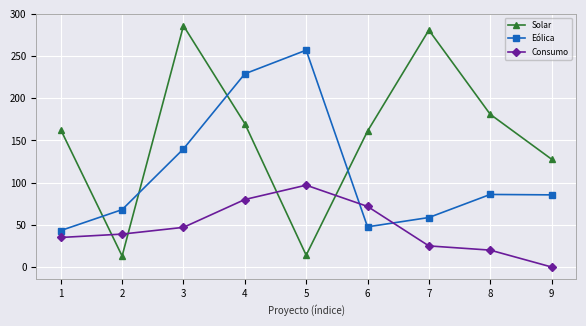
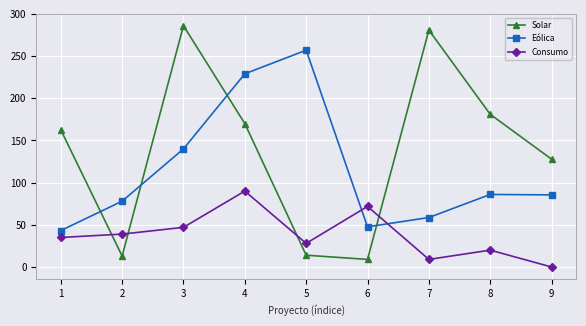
  {
    "Solar": {
      "1": 160,
      "2": 10,
      "3": 290,
      "4": 170,
      "5": 10,
-     "6": 160,
+     "6": 10,
      "7": 280,
      "8": 180,
      "9": 130
    },
    "Eólica": {
      "1": 40,
-     "2": 70,
+     "2": 80,
      "3": 140,
      "4": 230,
      "5": 260,
      "6": 50,
      "7": 60,
      "8": 90,
      "9": 90
    },
    "Consumo": {
      "1": 40,
      "2": 40,
      "3": 50,
-     "4": 80,
-     "5": 100,
+     "4": 90,
+     "5": 30,
      "6": 70,
-     "7": 30,
+     "7": 10,
      "8": 20,
      "9": 0
    }
  }
